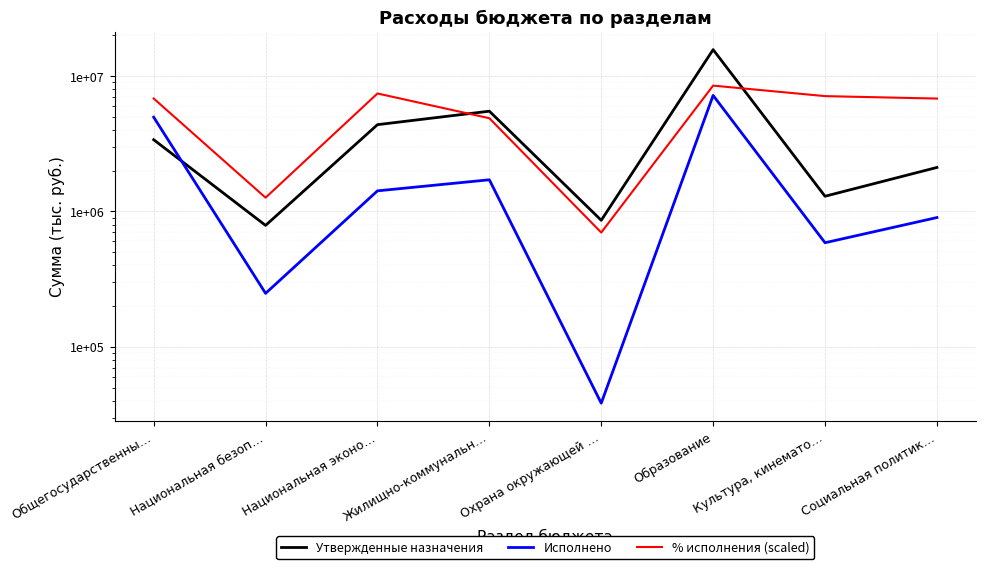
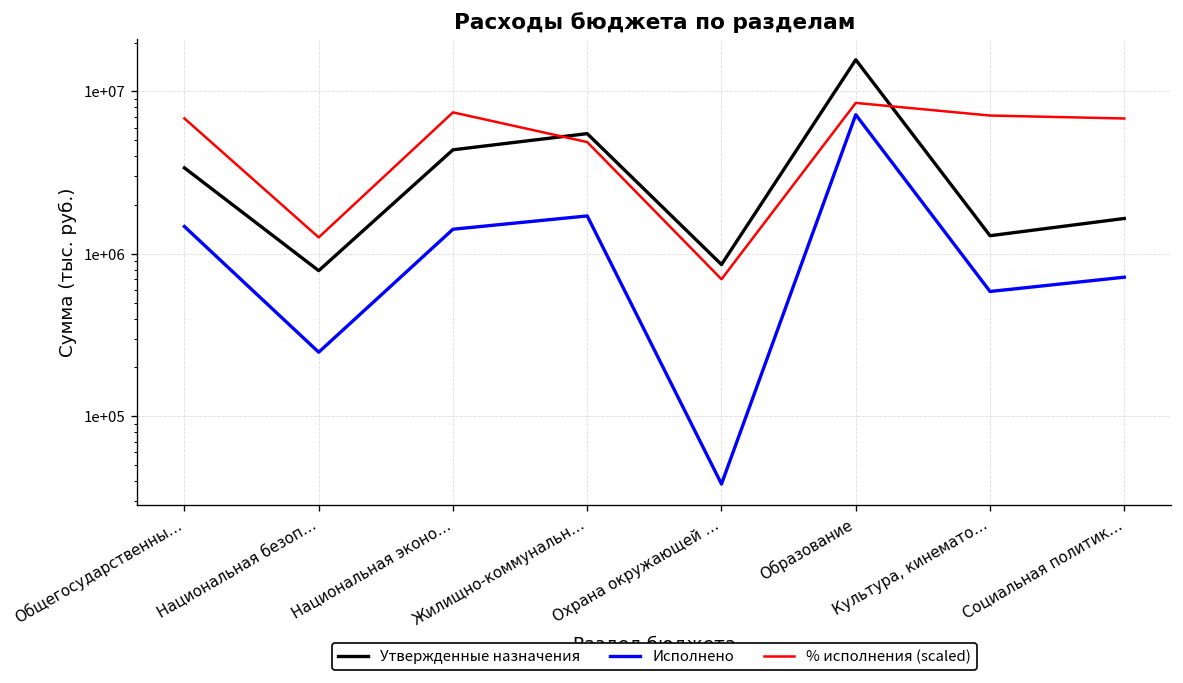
  {
    "Утвержденные назначения": {
      "Общегосударственны…": 3400000,
      "Национальная безоп…": 800000,
      "Национальная эконо…": 4400000,
      "Жилищно-коммунальн…": 5500000,
      "Охрана окружающей …": 900000,
      "Образование": 16000000,
      "Культура, кинемато…": 1300000,
-     "Социальная политик…": 2100000
+     "Социальная политик…": 1700000
    },
    "Исполнено": {
-     "Общегосударственны…": 5000000,
+     "Общегосударственны…": 1500000,
      "Национальная безоп…": 250000,
      "Национальная эконо…": 1400000,
      "Жилищно-коммунальн…": 1700000,
      "Охрана окружающей …": 38000,
      "Образование": 7000000,
      "Культура, кинемато…": 590000,
-     "Социальная политик…": 900000
+     "Социальная политик…": 700000
    },
    "% исполнения (scaled)": {
      "Общегосударственны…": 7000000,
      "Национальная безоп…": 1300000,
      "Национальная эконо…": 7000000,
      "Жилищно-коммунальн…": 4900000,
      "Охрана окружающей …": 700000,
      "Образование": 9000000,
      "Культура, кинемато…": 7000000,
      "Социальная политик…": 7000000
    }
  }
